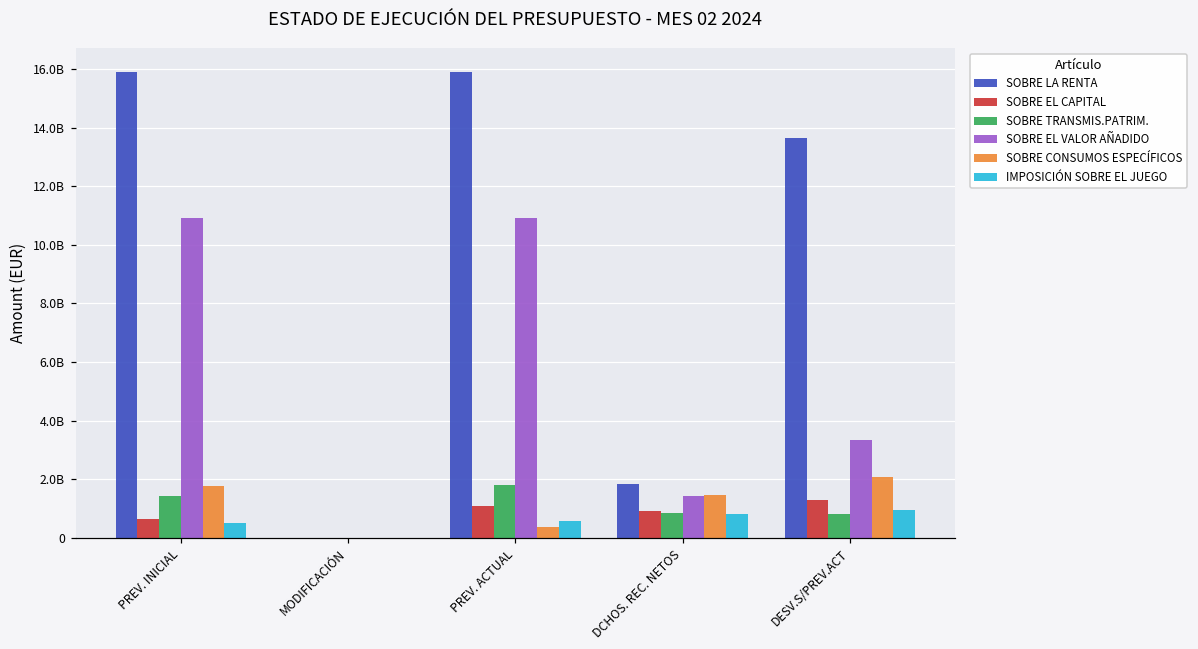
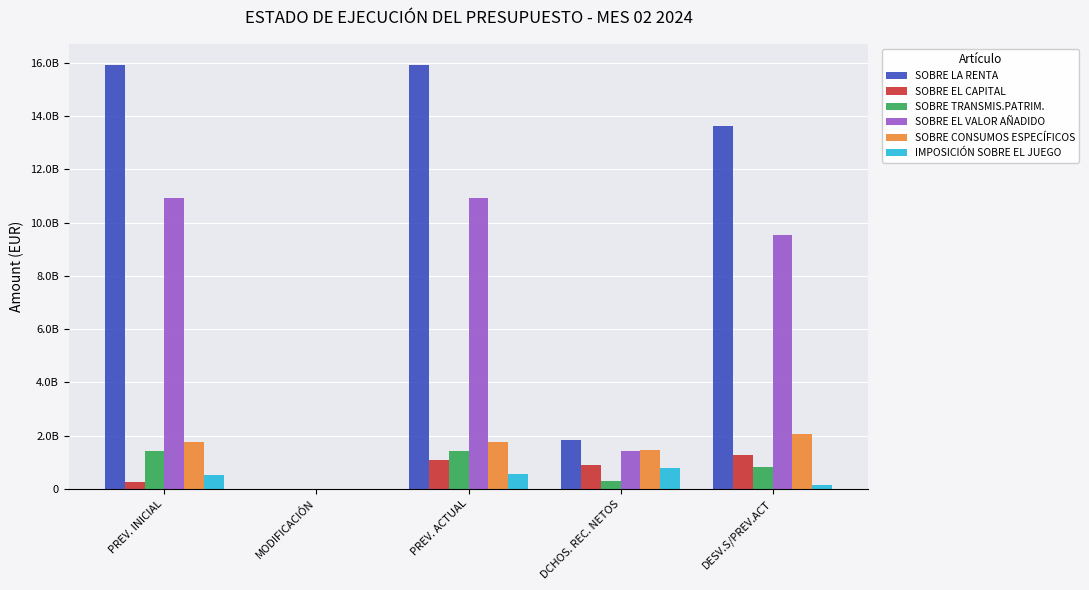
  {
    "SOBRE LA RENTA": {
      "PREV. INICIAL": 15900000000,
      "MODIFICACIÓN": 0,
      "PREV. ACTUAL": 15900000000,
      "DCHOS. REC. NETOS": 1800000000,
      "DESV.S/PREV.ACT": 13600000000
    },
    "SOBRE EL CAPITAL": {
-     "PREV. INICIAL": 700000000,
+     "PREV. INICIAL": 200000000,
      "MODIFICACIÓN": 0,
      "PREV. ACTUAL": 1100000000,
      "DCHOS. REC. NETOS": 900000000,
      "DESV.S/PREV.ACT": 1300000000
    },
    "SOBRE TRANSMIS.PATRIM.": {
      "PREV. INICIAL": 1400000000,
      "MODIFICACIÓN": 0,
-     "PREV. ACTUAL": 1800000000,
-     "DCHOS. REC. NETOS": 900000000,
+     "PREV. ACTUAL": 1400000000,
+     "DCHOS. REC. NETOS": 300000000,
      "DESV.S/PREV.ACT": 800000000
    },
    "SOBRE EL VALOR AÑADIDO": {
      "PREV. INICIAL": 10900000000,
      "MODIFICACIÓN": 0,
      "PREV. ACTUAL": 10900000000,
      "DCHOS. REC. NETOS": 1400000000,
-     "DESV.S/PREV.ACT": 3300000000
+     "DESV.S/PREV.ACT": 9500000000
    },
    "SOBRE CONSUMOS ESPECÍFICOS": {
      "PREV. INICIAL": 1800000000,
      "MODIFICACIÓN": 0,
-     "PREV. ACTUAL": 400000000,
+     "PREV. ACTUAL": 1800000000,
      "DCHOS. REC. NETOS": 1500000000,
      "DESV.S/PREV.ACT": 2100000000
    },
    "IMPOSICIÓN SOBRE EL JUEGO": {
      "PREV. INICIAL": 500000000,
      "MODIFICACIÓN": 0,
      "PREV. ACTUAL": 600000000,
      "DCHOS. REC. NETOS": 800000000,
-     "DESV.S/PREV.ACT": 900000000
+     "DESV.S/PREV.ACT": 100000000
    }
  }
